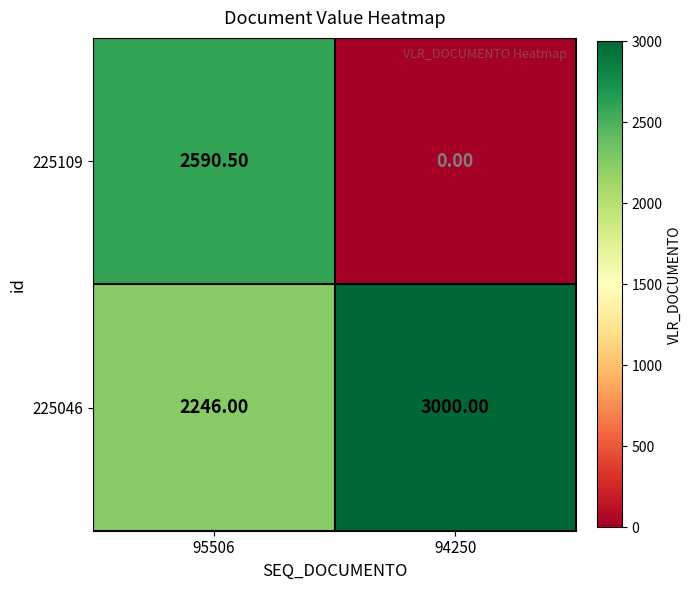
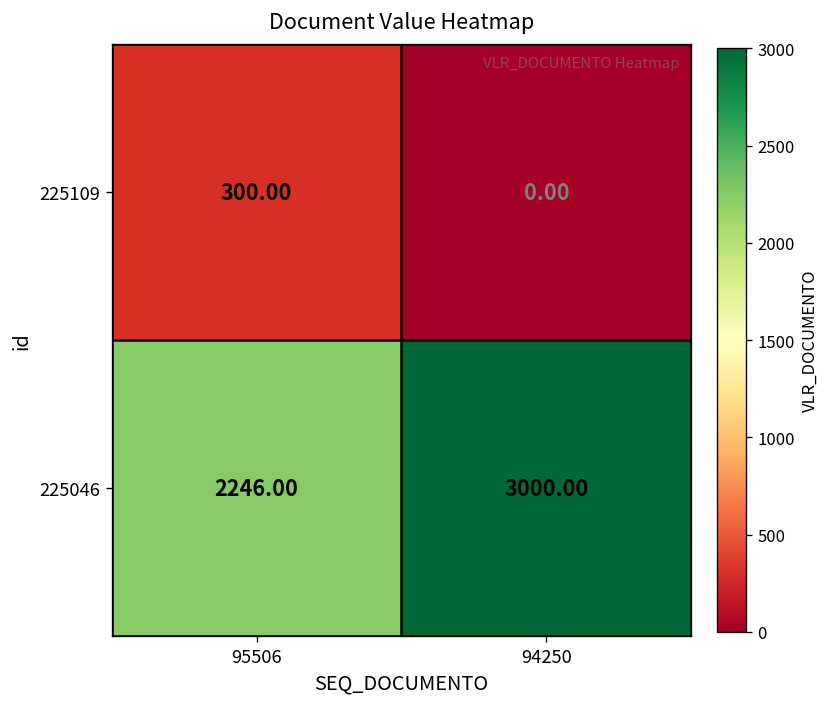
  {
    "225109": {
-     "95506": 2590.50
+     "95506": 300.00
    },
    "225046": {
      "95506": 2246.00,
      "94250": 3000.00
    }
  }
